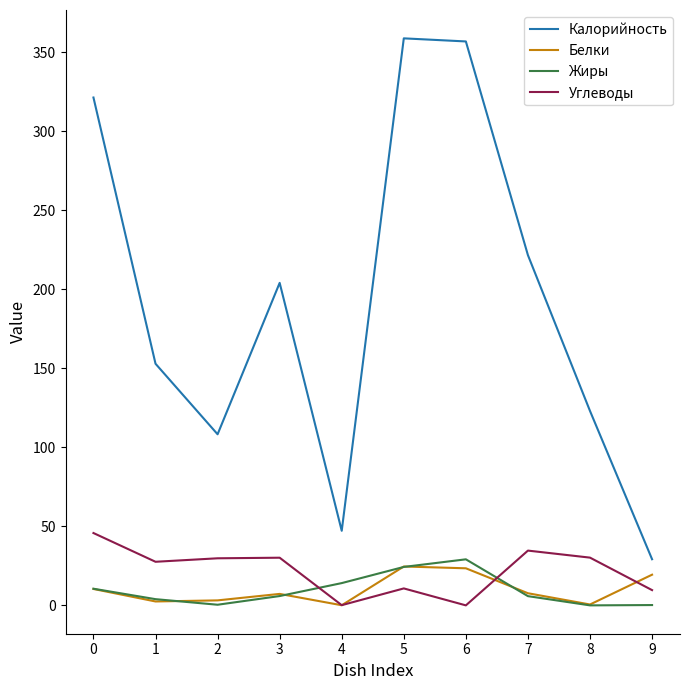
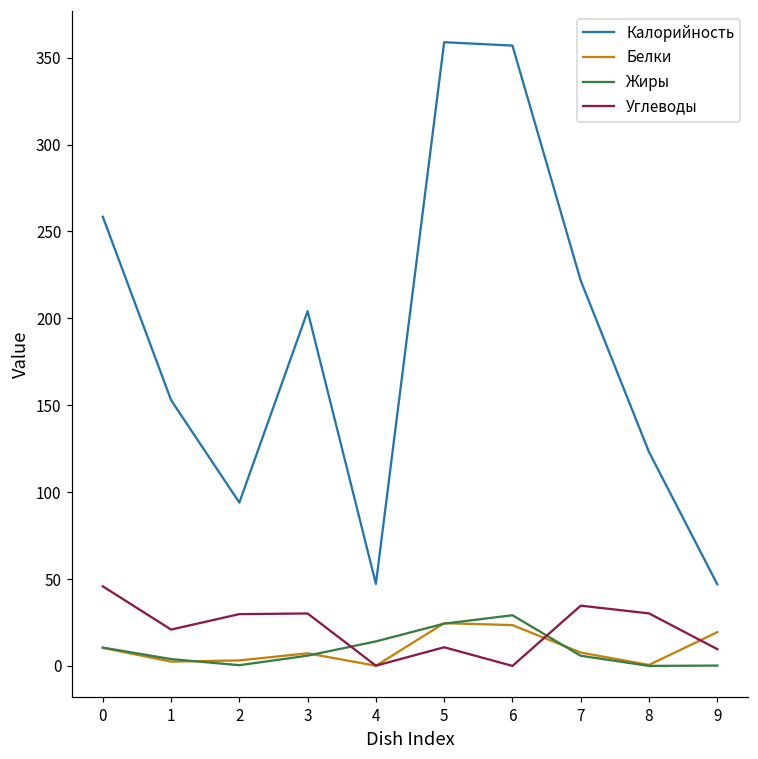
  {
    "Калорийность": {
-     "0": 321,
+     "0": 258,
      "1": 153,
-     "2": 108,
+     "2": 94,
      "3": 204,
      "4": 47,
      "5": 359,
      "6": 357,
      "7": 222,
      "8": 123,
-     "9": 29
+     "9": 47
    },
    "Белки": {
      "2": 3,
      "6": 23,
      "7": 8,
      "9": 19
    },
    "Жиры": {
      "2": 0,
      "4": 14,
      "6": 29,
      "7": 6,
      "9": 0
    },
    "Углеводы": {
      "0": 46,
-     "1": 28,
+     "1": 21,
      "2": 30,
      "3": 30,
      "5": 11,
      "6": 0,
      "7": 35,
      "8": 30,
      "9": 10
    }
  }
